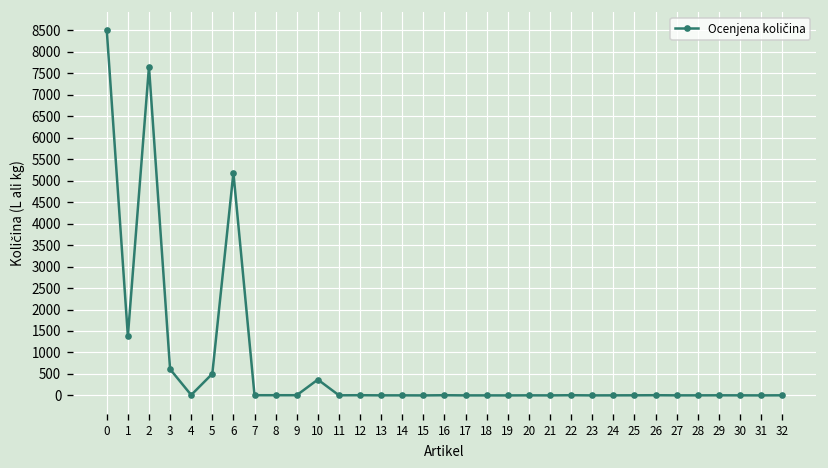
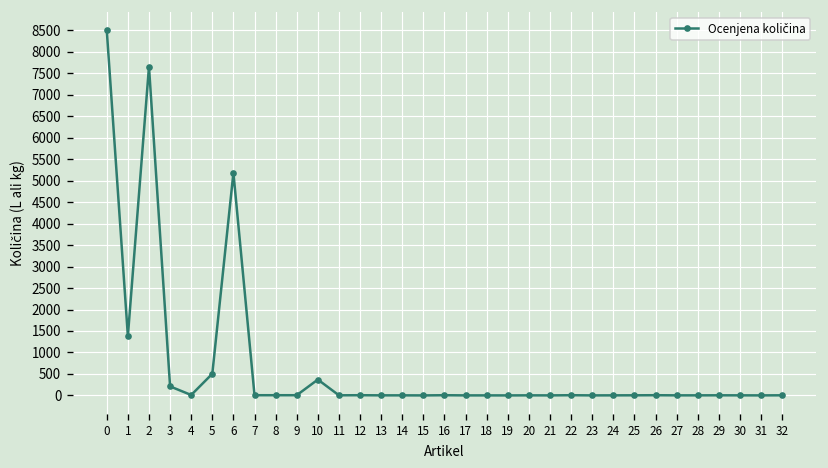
  {
    "0": 8500,
    "1": 1400,
    "2": 7700,
-   "3": 600,
+   "3": 200,
    "4": 0,
    "5": 500,
    "6": 5200,
    "7": 0,
    "8": 0,
    "9": 0,
    "10": 400,
    "11": 0,
    "12": 0,
    "13": 0,
    "14": 0,
    "15": 0,
    "16": 0,
    "17": 0,
    "18": 0,
    "19": 0,
    "20": 0,
    "21": 0,
    "22": 0,
    "23": 0,
    "24": 0,
    "25": 0,
    "26": 0,
    "27": 0,
    "28": 0,
    "29": 0,
    "30": 0,
    "31": 0,
    "32": 0
  }
